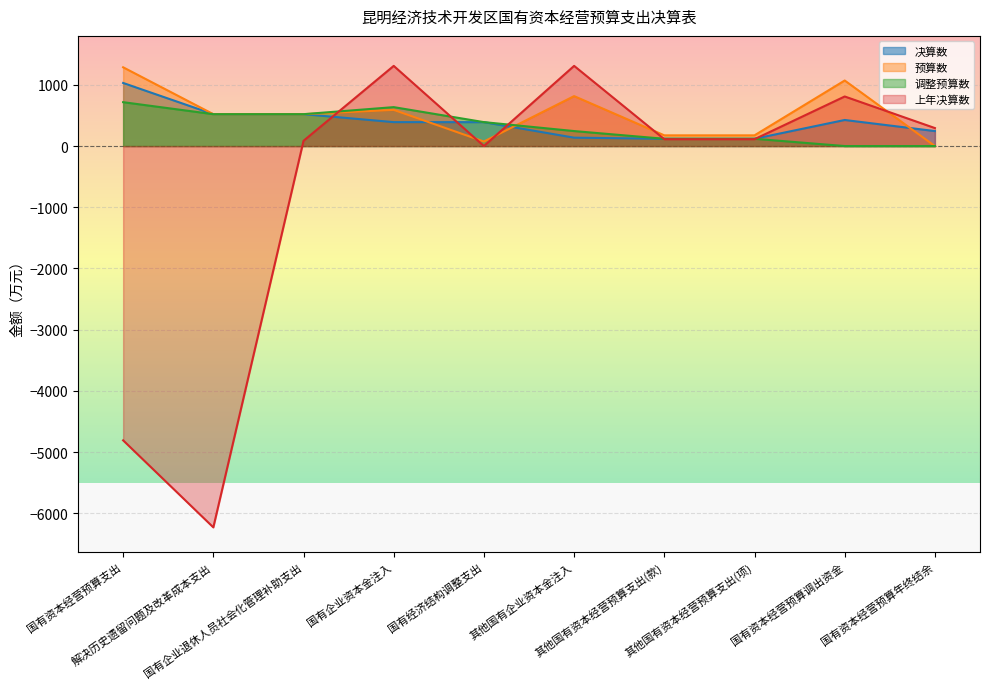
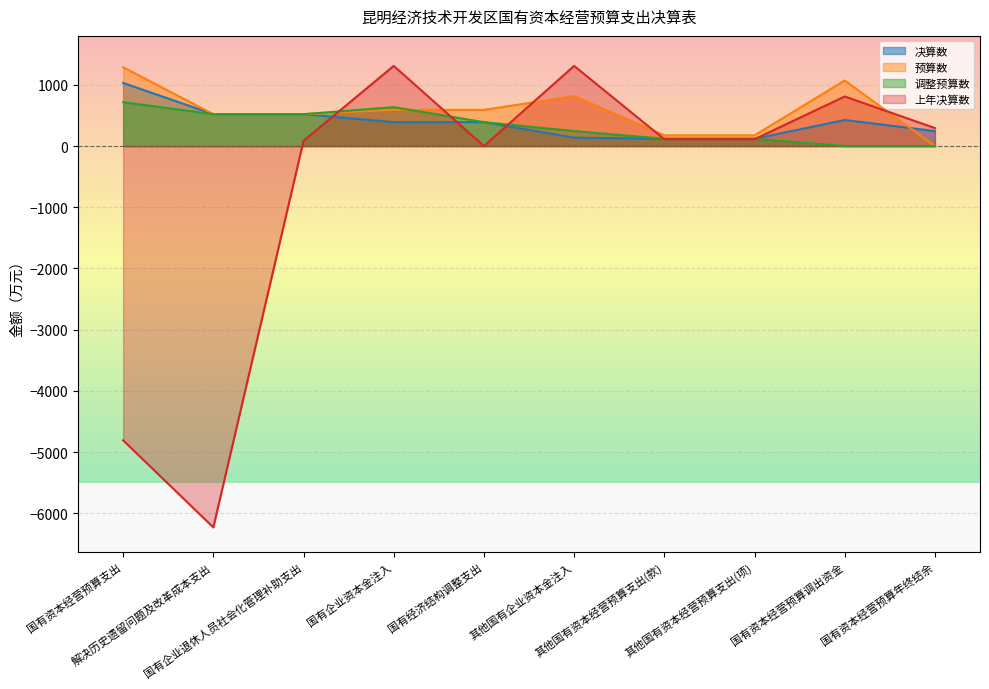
  {
    "决算数": {
      "国有资本经营预算支出": 1000,
      "国有企业资本金注入": 400,
      "其他国有企业资本金注入": 100,
      "国有资本经营预算调出资金": 400,
      "国有资本经营预算年终结余": 200
    },
    "预算数": {
      "国有资本经营预算支出": 1300,
      "国有企业资本金注入": 600,
-     "国有经济结构调整支出": 100,
+     "国有经济结构调整支出": 600,
      "其他国有企业资本金注入": 800,
      "其他国有资本经营预算支出(款)": 200,
      "其他国有资本经营预算支出(项)": 200,
      "国有资本经营预算调出资金": 1100
    },
    "调整预算数": {
      "国有资本经营预算支出": 700,
      "国有企业资本金注入": 600,
      "其他国有企业资本金注入": 200,
      "国有资本经营预算调出资金": 0
    }
  }
